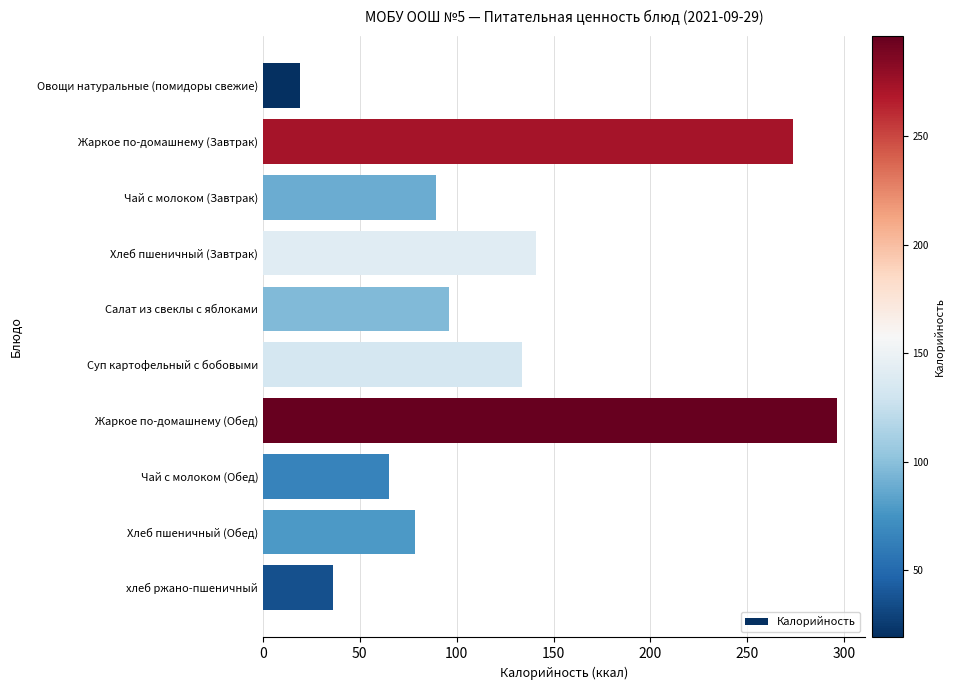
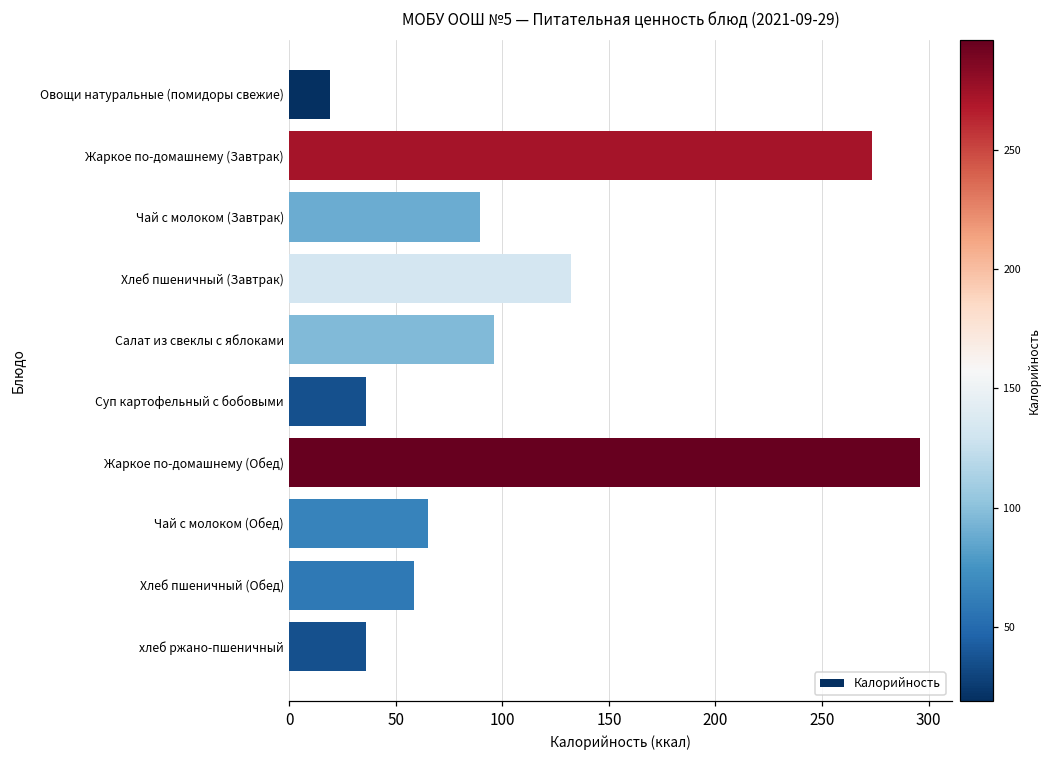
  {
    "Овощи натуральные (помидоры свежие)": 19,
    "Жаркое по-домашнему (Завтрак)": 273,
    "Чай с молоком (Завтрак)": 89,
-   "Хлеб пшеничный (Завтрак)": 141,
+   "Хлеб пшеничный (Завтрак)": 132,
    "Салат из свеклы с яблоками": 96,
-   "Суп картофельный с бобовыми": 134,
+   "Суп картофельный с бобовыми": 36,
    "Жаркое по-домашнему (Обед)": 296,
    "Чай с молоком (Обед)": 65,
-   "Хлеб пшеничный (Обед)": 78,
+   "Хлеб пшеничный (Обед)": 59,
    "хлеб ржано-пшеничный": 36
  }
